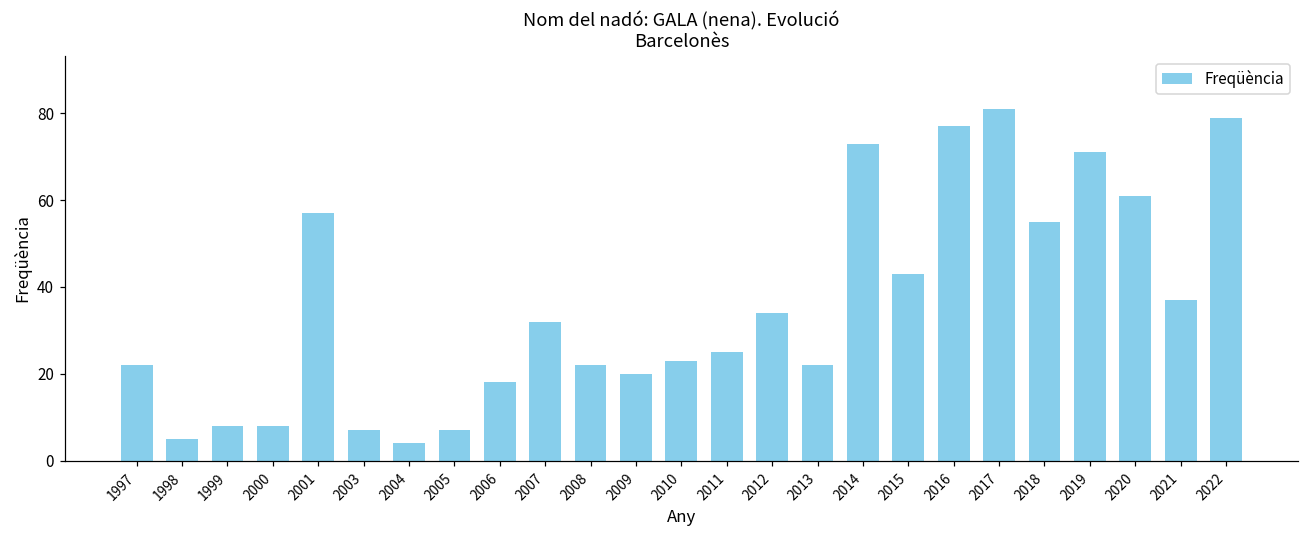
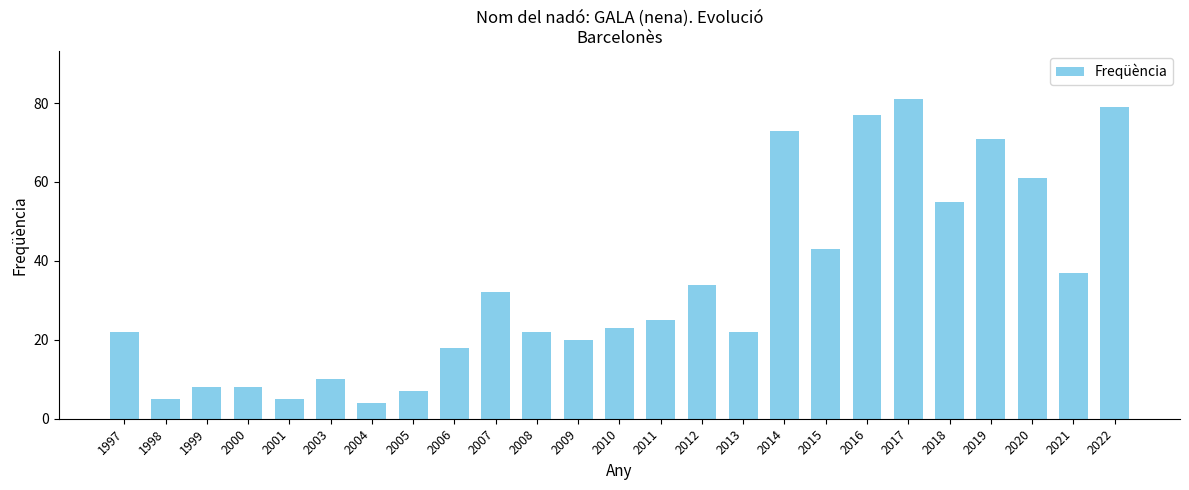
  {
    "1997": 22,
    "1998": 5,
    "1999": 8,
    "2000": 8,
-   "2001": 57,
-   "2003": 7,
+   "2001": 5,
+   "2003": 10,
    "2004": 4,
    "2005": 7,
    "2006": 18,
    "2007": 32,
    "2008": 22,
    "2009": 20,
    "2010": 23,
    "2011": 25,
    "2012": 34,
    "2013": 22,
    "2014": 73,
    "2015": 43,
    "2016": 77,
    "2017": 81,
    "2018": 55,
    "2019": 71,
    "2020": 61,
    "2021": 37,
    "2022": 79
  }
